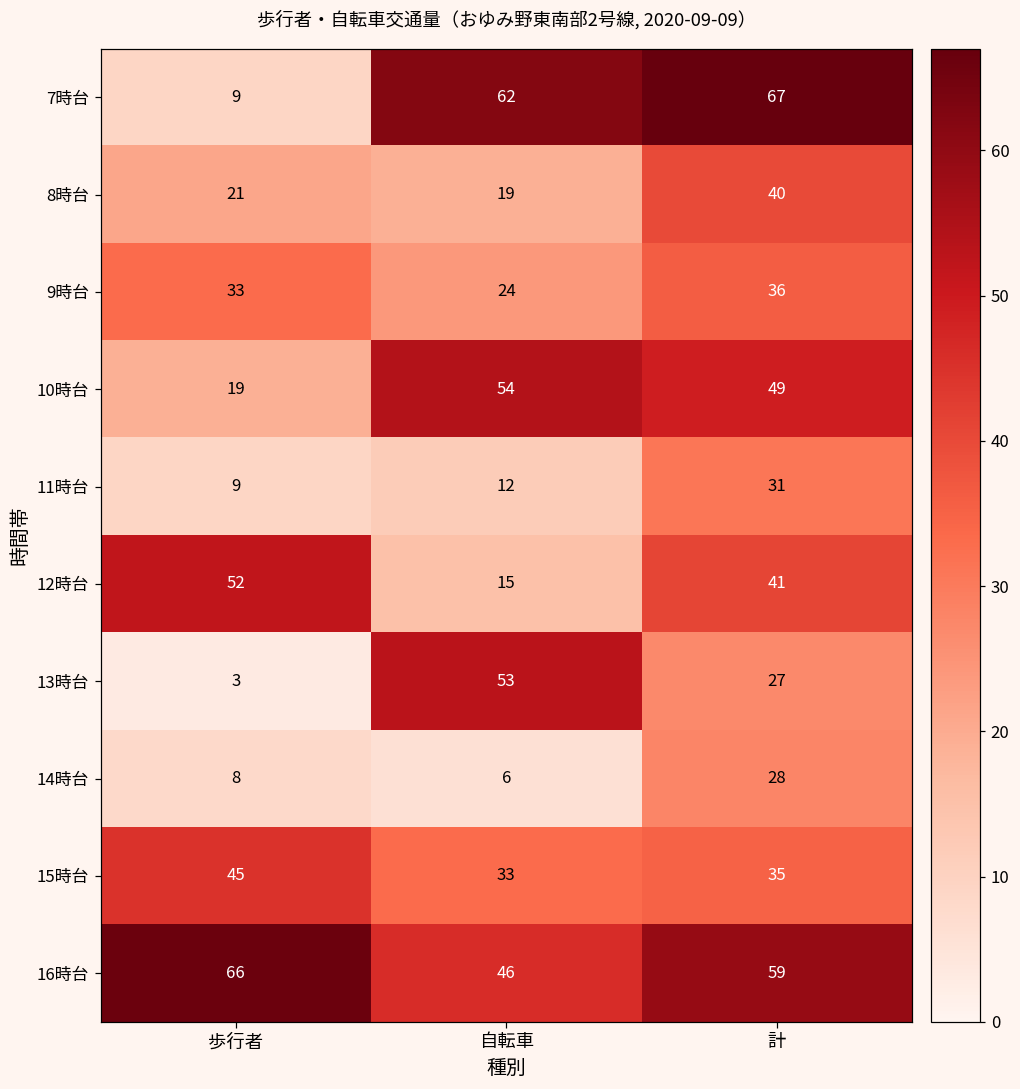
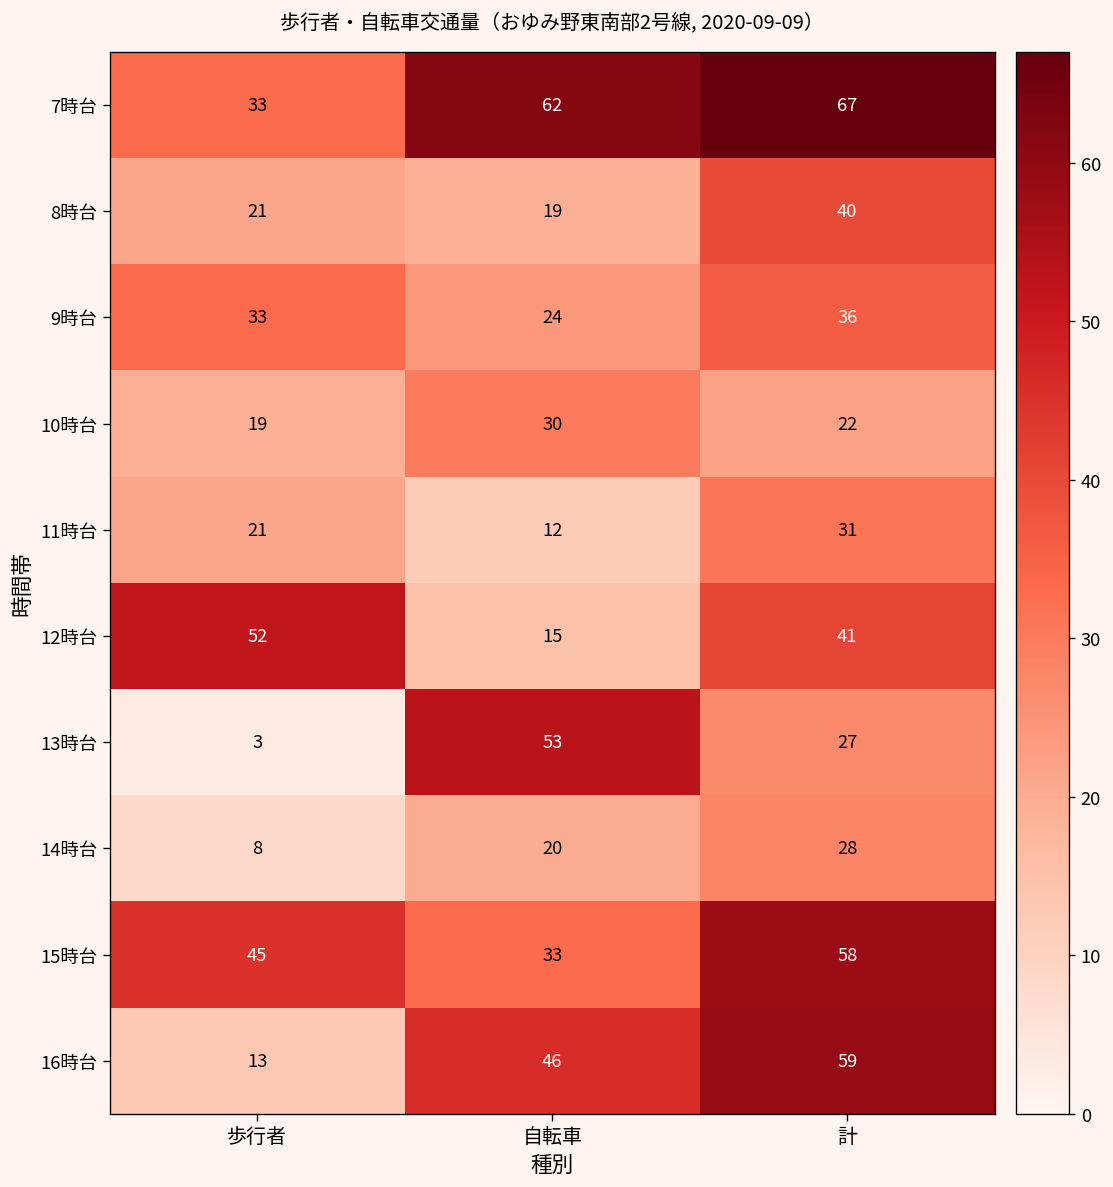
  {
    "7時台": {
-     "歩行者": 9,
+     "歩行者": 33,
      "自転車": 62,
      "計": 67
    },
    "8時台": {
      "歩行者": 21,
      "自転車": 19,
      "計": 40
    },
    "9時台": {
      "歩行者": 33,
      "自転車": 24,
      "計": 36
    },
    "10時台": {
      "歩行者": 19,
-     "自転車": 54,
-     "計": 49
+     "自転車": 30,
+     "計": 22
    },
    "11時台": {
-     "歩行者": 9,
+     "歩行者": 21,
      "自転車": 12,
      "計": 31
    },
    "12時台": {
      "歩行者": 52,
      "自転車": 15,
      "計": 41
    },
    "13時台": {
      "歩行者": 3,
      "自転車": 53,
      "計": 27
    },
    "14時台": {
      "歩行者": 8,
-     "自転車": 6,
+     "自転車": 20,
      "計": 28
    },
    "15時台": {
      "歩行者": 45,
      "自転車": 33,
-     "計": 35
+     "計": 58
    },
    "16時台": {
-     "歩行者": 66,
+     "歩行者": 13,
      "自転車": 46,
      "計": 59
    }
  }
